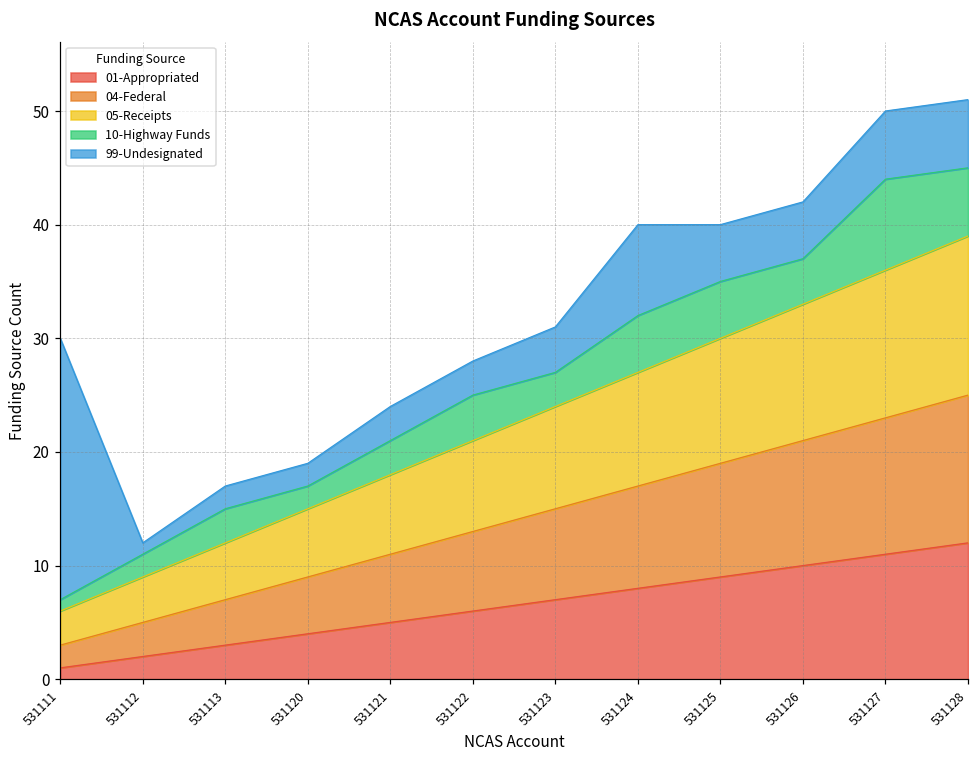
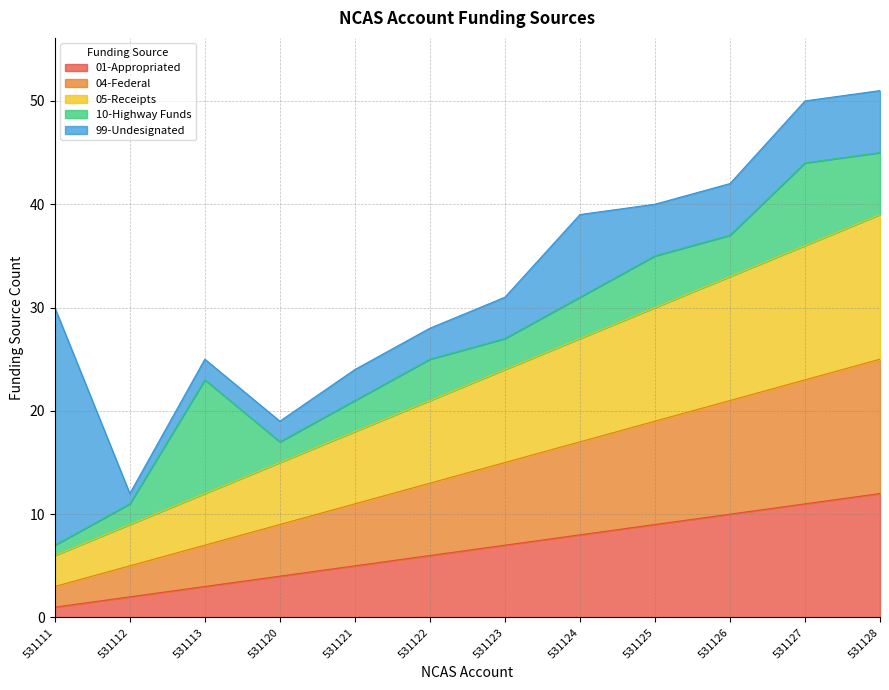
  {
    "05-Receipts": {
      "531111": 3,
      "531112": 4,
      "531113": 5,
      "531120": 6,
      "531121": 7,
      "531122": 8,
      "531123": 9,
      "531124": 10,
      "531125": 11,
      "531126": 12,
      "531127": 13,
      "531128": 14
    },
    "10-Highway Funds": {
      "531111": 1,
      "531112": 2,
-     "531113": 3,
+     "531113": 11,
      "531120": 2,
      "531121": 3,
      "531122": 4,
      "531123": 3,
-     "531124": 5,
+     "531124": 4,
      "531125": 5,
      "531126": 4,
      "531127": 8,
      "531128": 6
    },
    "99-Undesignated": {
      "531111": 23,
      "531112": 1,
      "531113": 2,
      "531120": 2,
      "531121": 3,
      "531122": 3,
      "531123": 4,
      "531124": 8,
      "531125": 5,
      "531126": 5,
      "531127": 6,
      "531128": 6
    }
  }
